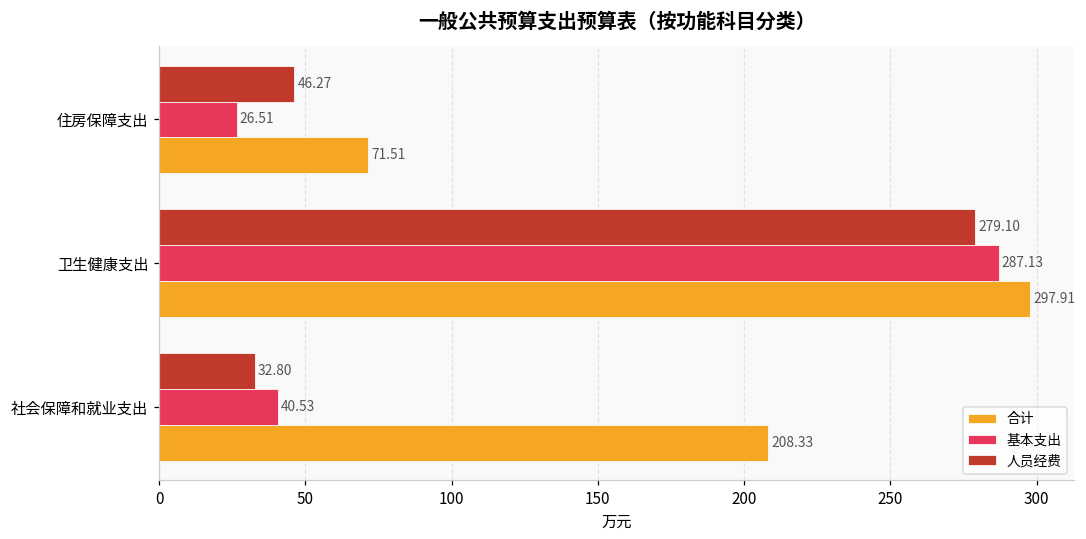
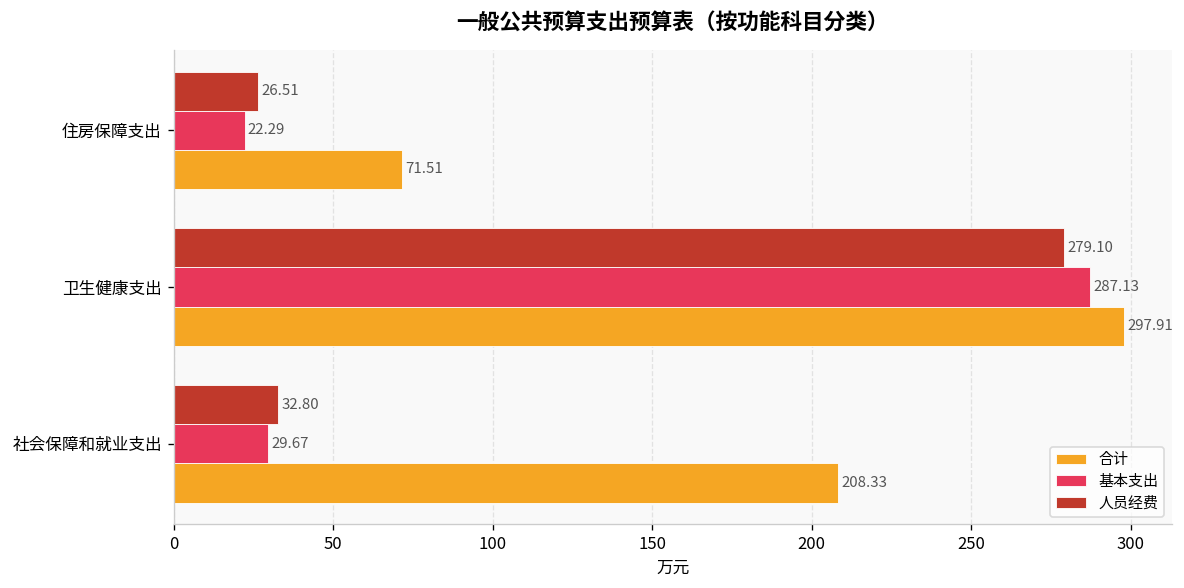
  {
    "合计": {
      "住房保障支出": 71.51,
      "卫生健康支出": 297.91,
      "社会保障和就业支出": 208.33
    },
    "基本支出": {
-     "住房保障支出": 26.51,
+     "住房保障支出": 22.29,
      "卫生健康支出": 287.13,
-     "社会保障和就业支出": 40.53
+     "社会保障和就业支出": 29.67
    },
    "人员经费": {
-     "住房保障支出": 46.27,
+     "住房保障支出": 26.51,
      "卫生健康支出": 279.10,
      "社会保障和就业支出": 32.80
    }
  }
